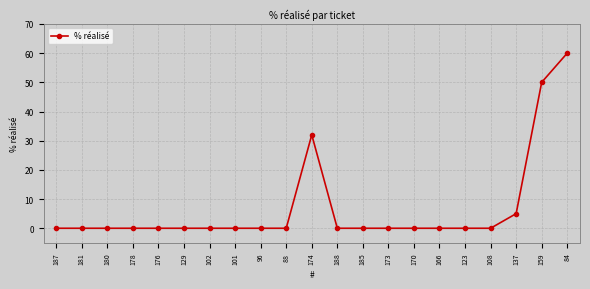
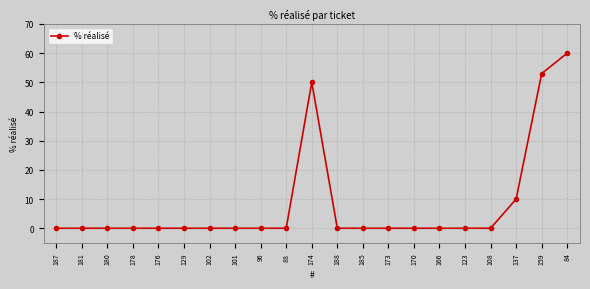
  {
    "187": 0,
    "181": 0,
    "180": 0,
    "178": 0,
    "176": 0,
    "129": 0,
    "102": 0,
    "101": 0,
    "96": 0,
    "88": 0,
-   "174": 32,
+   "174": 50,
    "188": 0,
    "185": 0,
    "173": 0,
    "170": 0,
    "166": 0,
    "123": 0,
    "108": 0,
-   "137": 5,
-   "159": 50,
+   "137": 10,
+   "159": 53,
    "84": 60
  }
